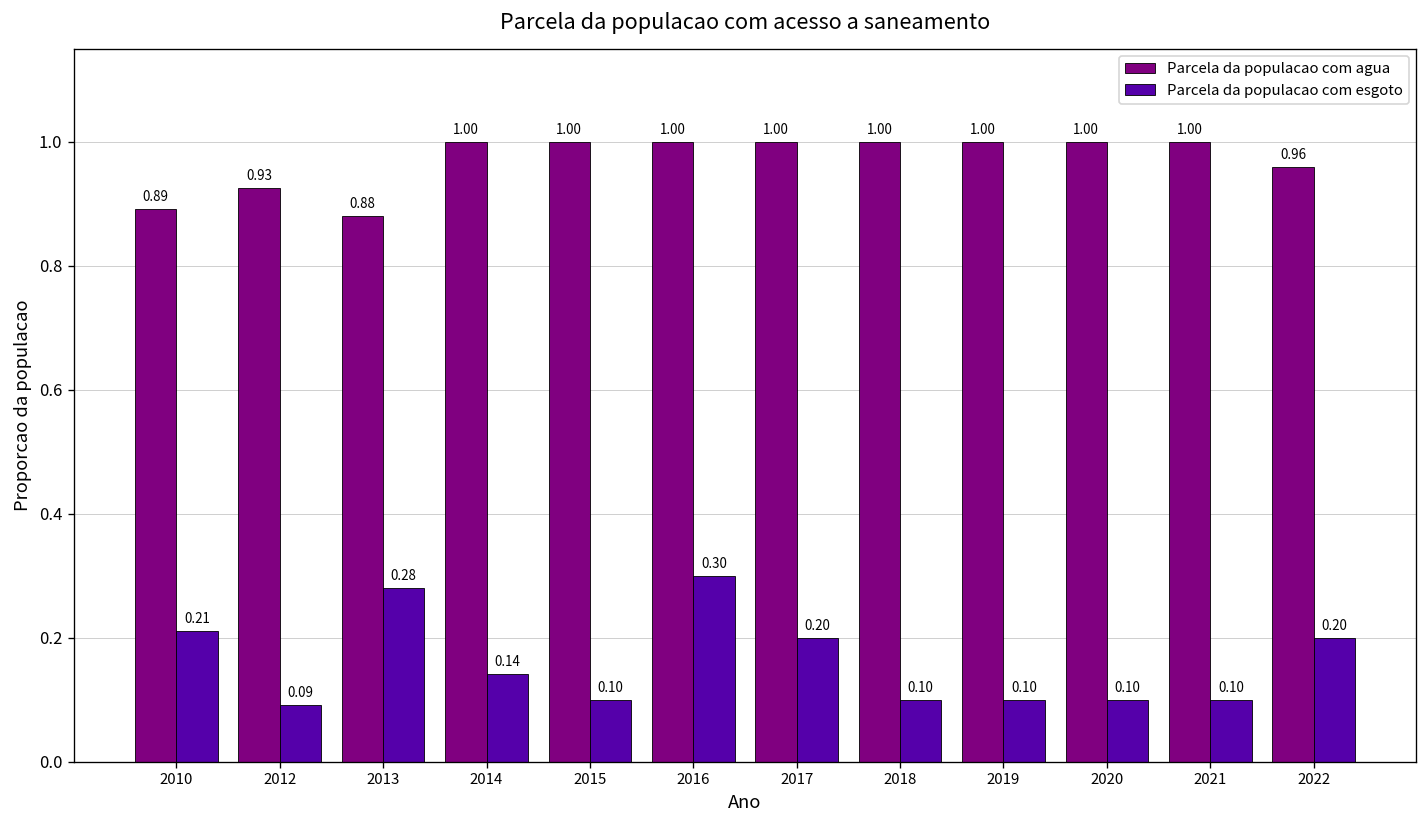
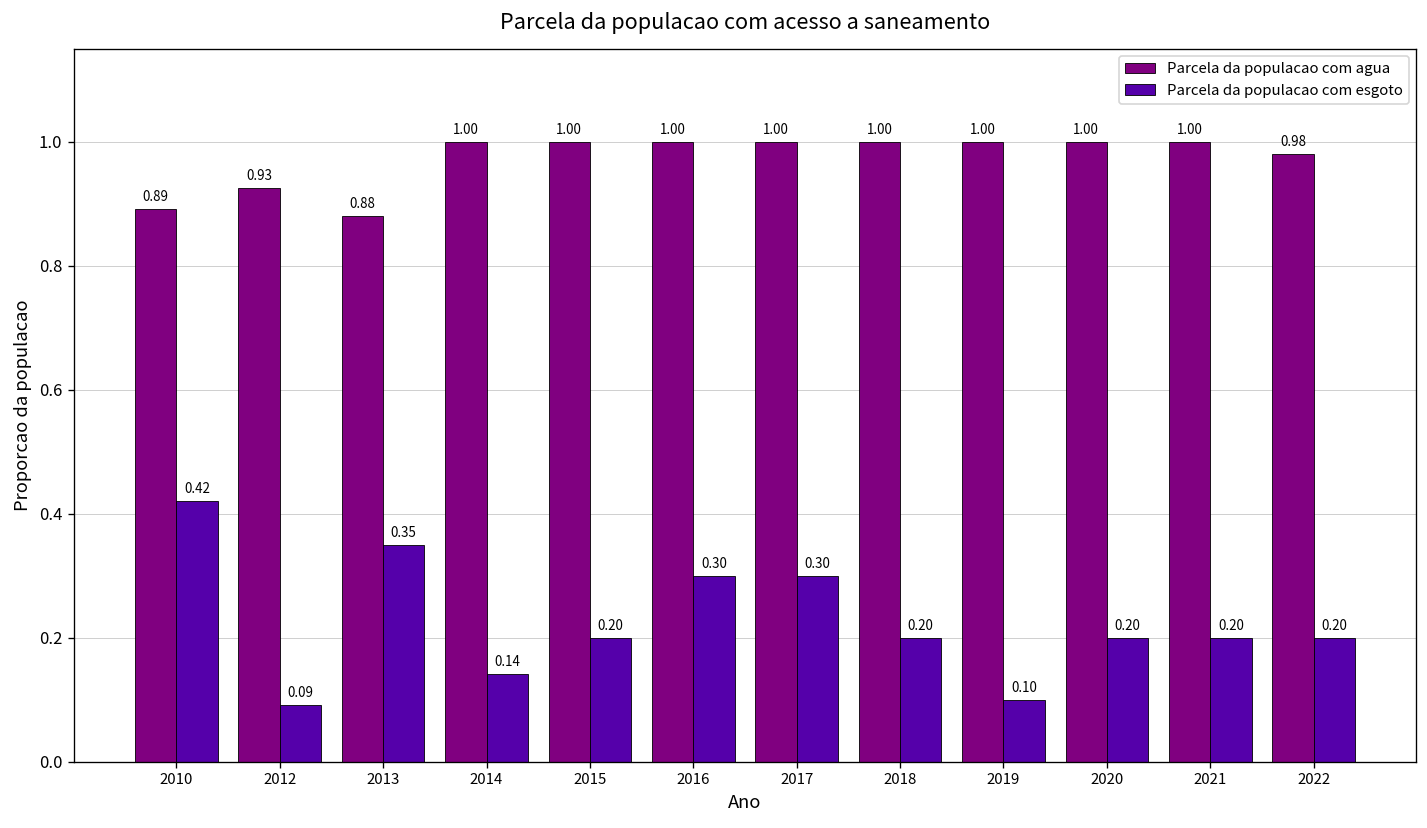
  {
    "Parcela da populacao com agua": {
      "2010": 0.89,
      "2012": 0.93,
      "2013": 0.88,
      "2014": 1.00,
      "2015": 1.00,
      "2016": 1.00,
      "2017": 1.00,
      "2018": 1.00,
      "2019": 1.00,
      "2020": 1.00,
      "2021": 1.00,
-     "2022": 0.96
+     "2022": 0.98
    },
    "Parcela da populacao com esgoto": {
-     "2010": 0.21,
+     "2010": 0.42,
      "2012": 0.09,
-     "2013": 0.28,
+     "2013": 0.35,
      "2014": 0.14,
-     "2015": 0.10,
+     "2015": 0.20,
      "2016": 0.30,
-     "2017": 0.20,
-     "2018": 0.10,
+     "2017": 0.30,
+     "2018": 0.20,
      "2019": 0.10,
-     "2020": 0.10,
-     "2021": 0.10,
+     "2020": 0.20,
+     "2021": 0.20,
      "2022": 0.20
    }
  }
